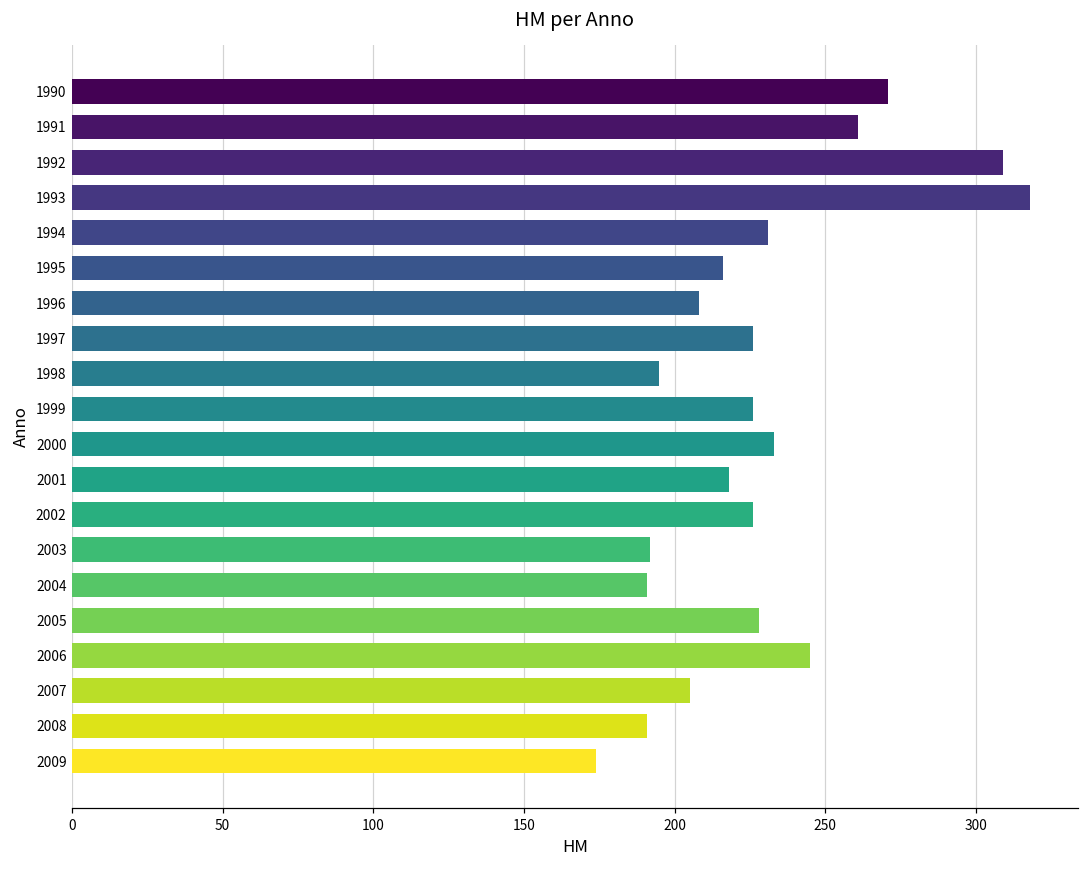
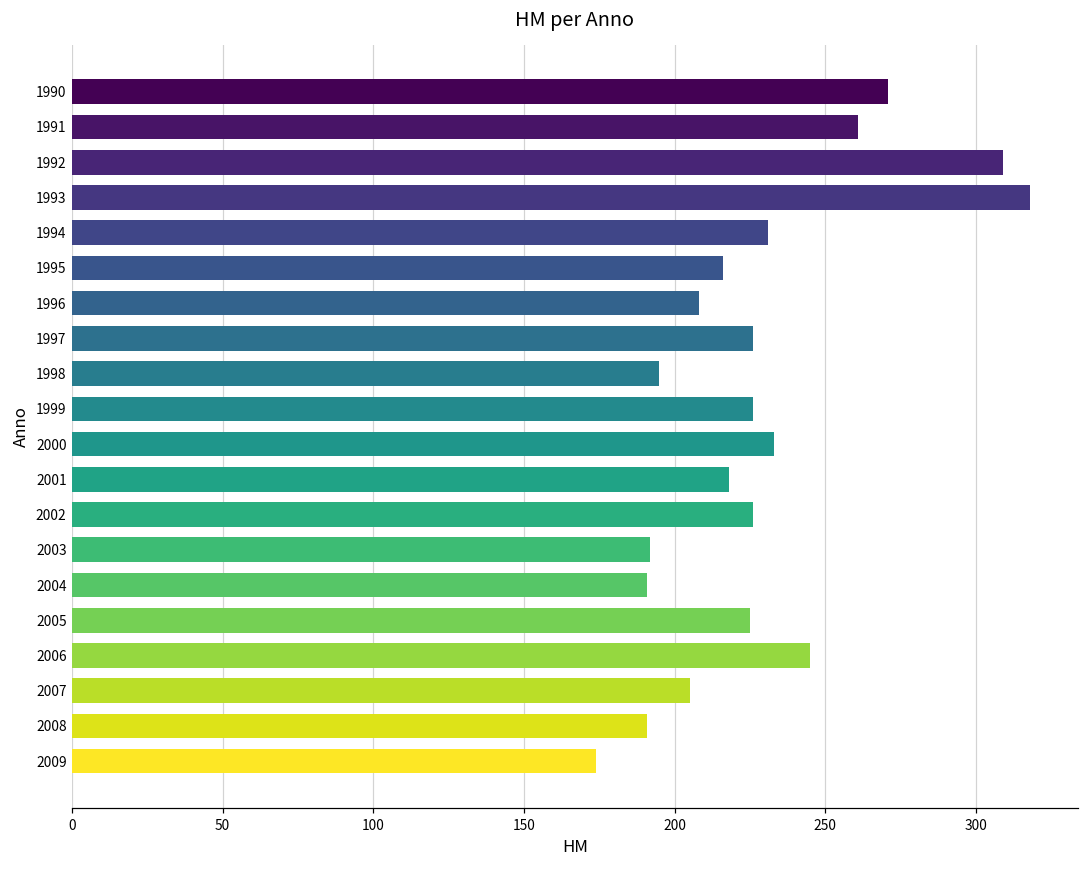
  {
    "1990": 271,
    "1991": 261,
    "1992": 309,
    "1993": 318,
    "1994": 231,
    "1995": 216,
    "1996": 208,
    "1997": 226,
    "1998": 195,
    "1999": 226,
    "2000": 233,
    "2001": 218,
    "2002": 226,
    "2003": 192,
    "2004": 191,
-   "2005": 228,
+   "2005": 225,
    "2006": 245,
    "2007": 205,
    "2008": 191,
    "2009": 174
  }
